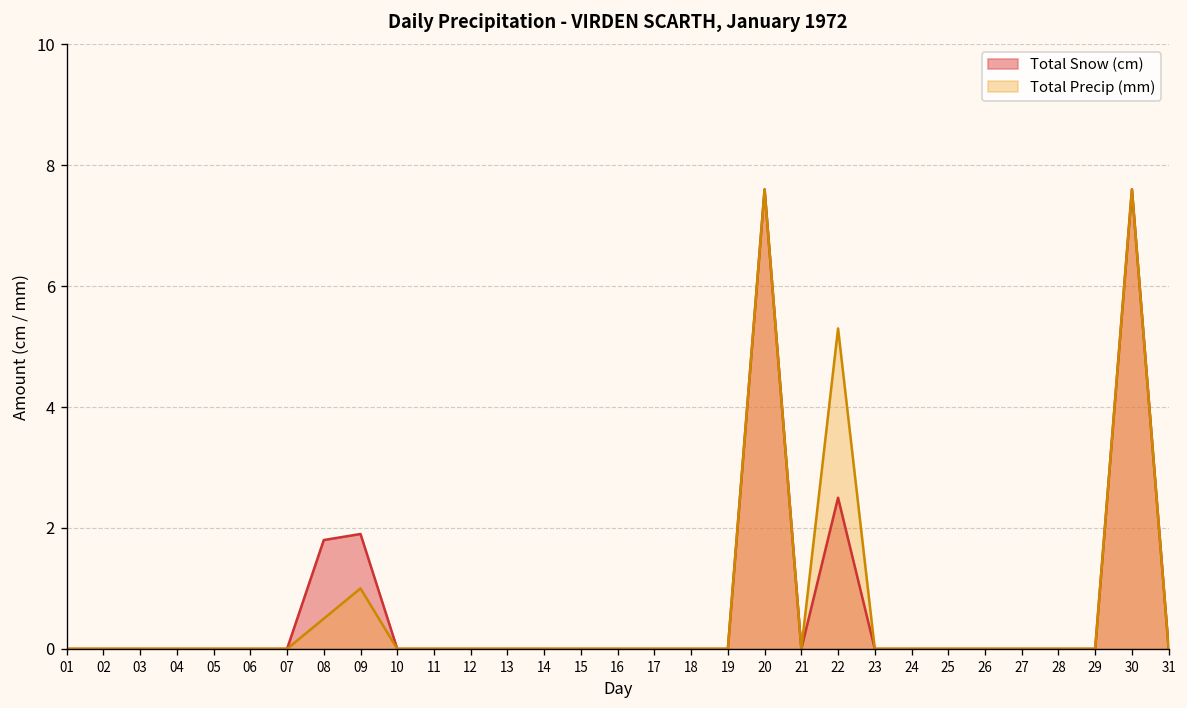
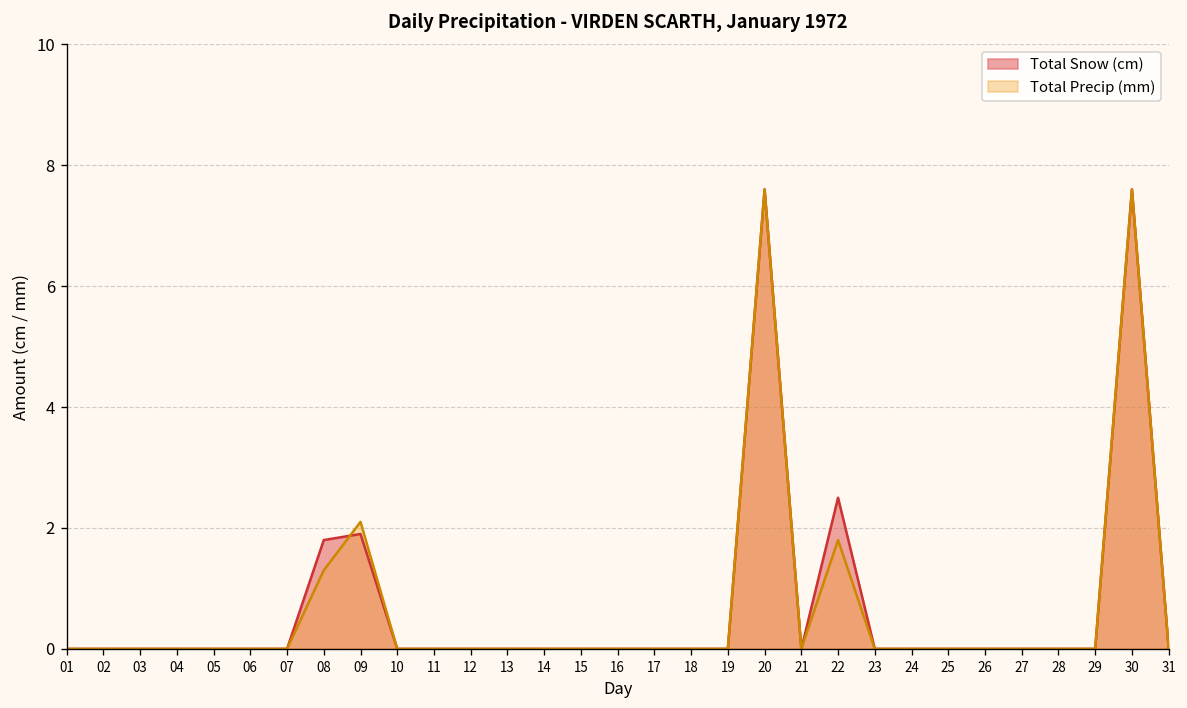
  {
    "Total Snow (cm)": {
      "08": 1.8,
      "09": 1.9,
      "22": 2.5
    },
    "Total Precip (mm)": {
-     "08": 0.5,
-     "09": 1.0,
-     "22": 5.3
+     "08": 1.3,
+     "09": 2.1,
+     "22": 1.8
    }
  }
